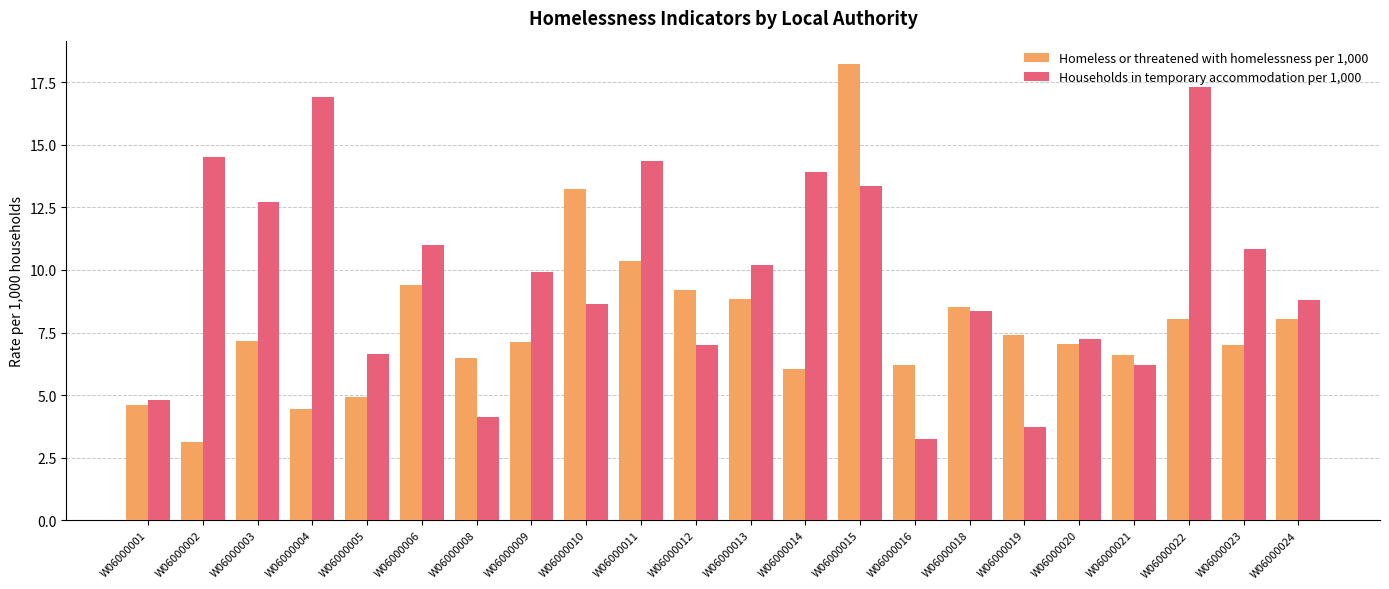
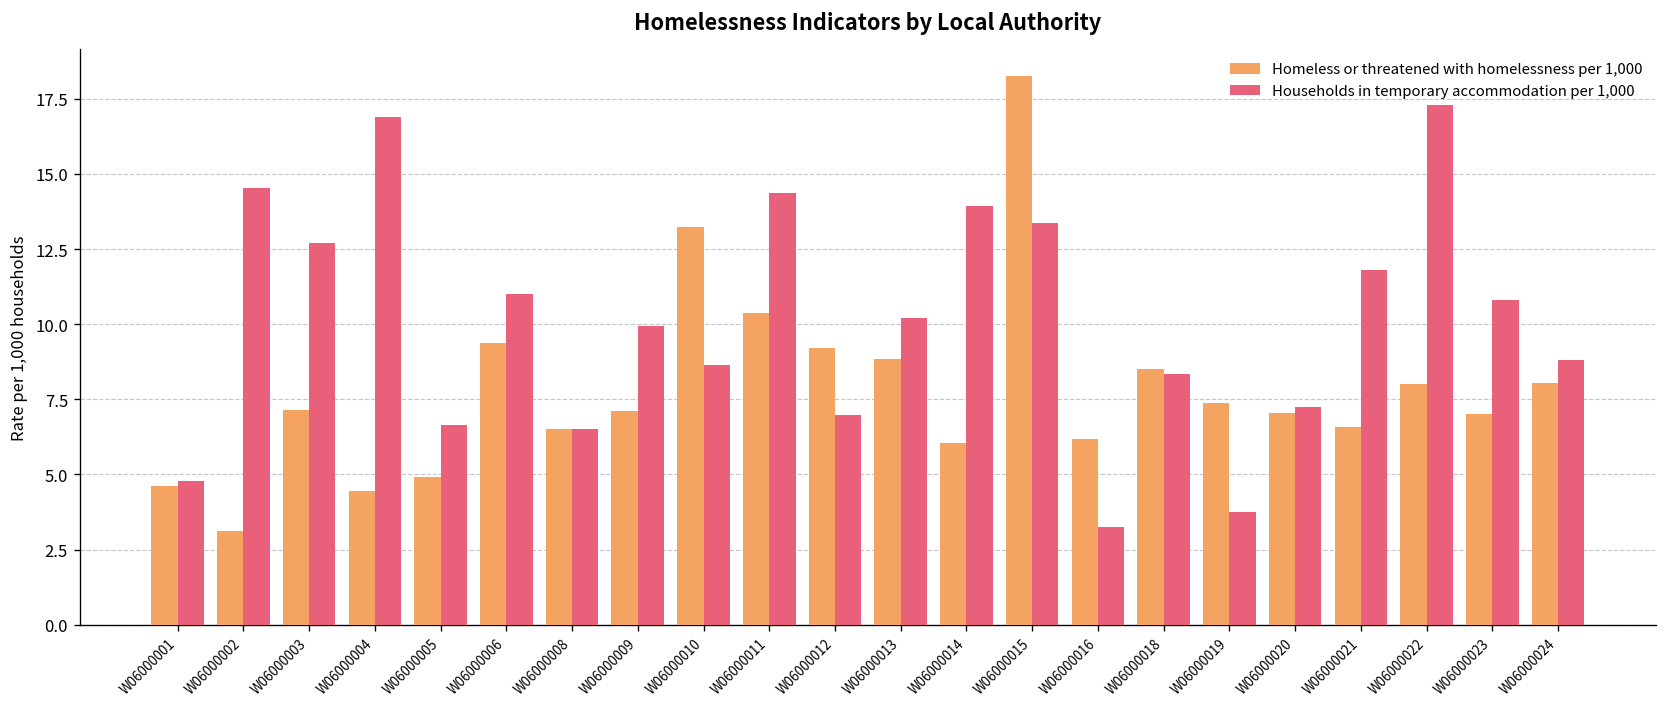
  {
    "Homeless or threatened with homelessness per 1,000": {
      "W06000001": 4.6,
      "W06000002": 3.1,
      "W06000003": 7.2,
      "W06000004": 4.4,
      "W06000005": 4.9,
      "W06000006": 9.4,
      "W06000008": 6.5,
      "W06000009": 7.1,
      "W06000010": 13.2,
      "W06000011": 10.4,
      "W06000012": 9.2,
      "W06000013": 8.8,
      "W06000014": 6.0,
      "W06000015": 18.2,
      "W06000016": 6.2,
      "W06000018": 8.5,
      "W06000019": 7.4,
      "W06000020": 7.0,
      "W06000021": 6.6,
      "W06000022": 8.0,
      "W06000023": 7.0,
      "W06000024": 8.0
    },
    "Households in temporary accommodation per 1,000": {
      "W06000001": 4.8,
      "W06000002": 14.5,
      "W06000003": 12.7,
      "W06000004": 16.9,
      "W06000005": 6.7,
      "W06000006": 11.0,
-     "W06000008": 4.1,
+     "W06000008": 6.5,
      "W06000009": 9.9,
      "W06000010": 8.6,
      "W06000011": 14.4,
      "W06000012": 7.0,
      "W06000013": 10.2,
      "W06000014": 13.9,
      "W06000015": 13.4,
      "W06000016": 3.2,
      "W06000018": 8.4,
      "W06000019": 3.7,
      "W06000020": 7.3,
-     "W06000021": 6.2,
+     "W06000021": 11.8,
      "W06000022": 17.3,
      "W06000023": 10.8,
      "W06000024": 8.8
    }
  }
